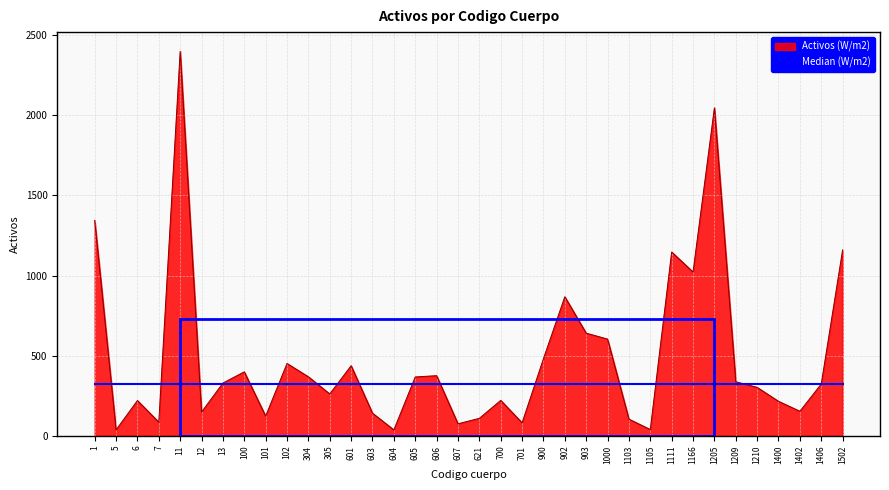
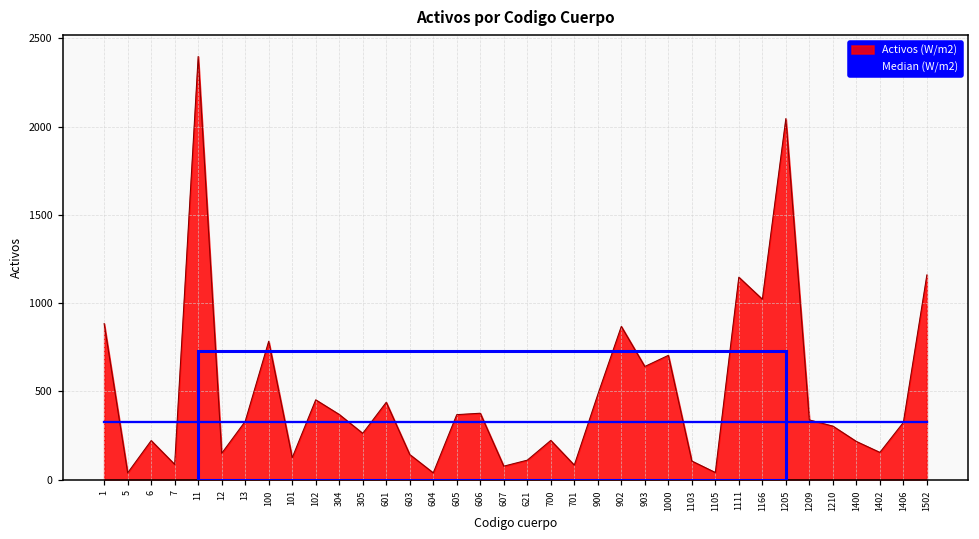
  {
    "Activos (W/m2)": {
-     "1": 1340,
+     "1": 880,
      "5": 40,
      "6": 220,
      "7": 90,
      "11": 2400,
      "12": 150,
-     "100": 400,
+     "100": 780,
      "101": 120,
      "102": 450,
      "304": 370,
      "305": 260,
      "601": 440,
      "603": 140,
      "604": 40,
      "605": 370,
      "606": 380,
      "607": 80,
      "621": 110,
      "700": 220,
      "701": 80,
      "900": 480,
      "902": 870,
      "903": 640,
-     "1000": 600,
+     "1000": 700,
      "1103": 110,
      "1105": 40,
      "1111": 1150,
      "1166": 1020,
      "1205": 2050,
      "1210": 300,
      "1400": 220,
      "1402": 150,
      "1502": 1160
    },
    "Median (W/m2)": {
      "1": 330,
      "5": 330,
      "6": 330,
      "7": 330,
      "11": 330,
      "12": 330,
      "100": 330,
      "101": 330,
      "102": 330,
      "304": 330,
      "305": 330,
      "601": 330,
      "603": 330,
      "604": 330,
      "605": 330,
      "606": 330,
      "607": 330,
      "621": 330,
      "700": 330,
      "701": 330,
      "900": 330,
      "902": 330,
      "903": 330,
      "1000": 330,
      "1103": 330,
      "1105": 330,
      "1111": 330,
      "1166": 330,
      "1205": 330,
      "1210": 330,
      "1400": 330,
      "1402": 330,
      "1502": 330
    }
  }
